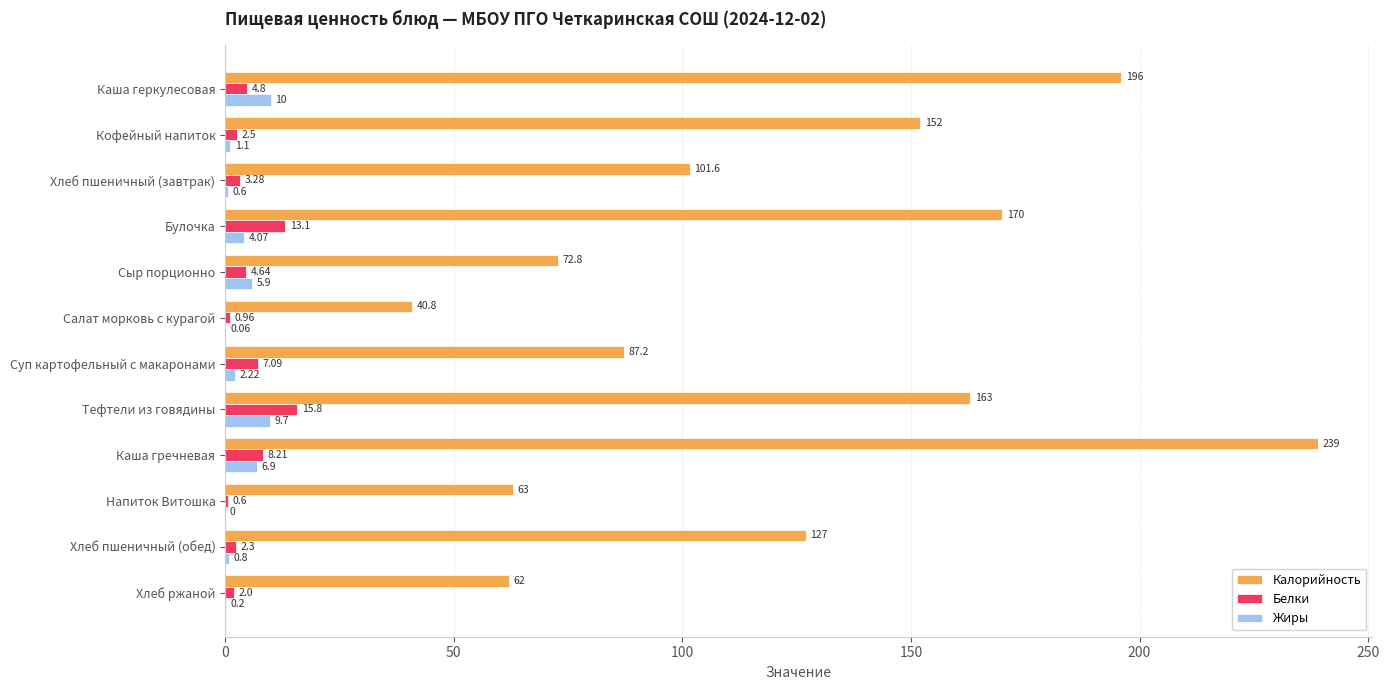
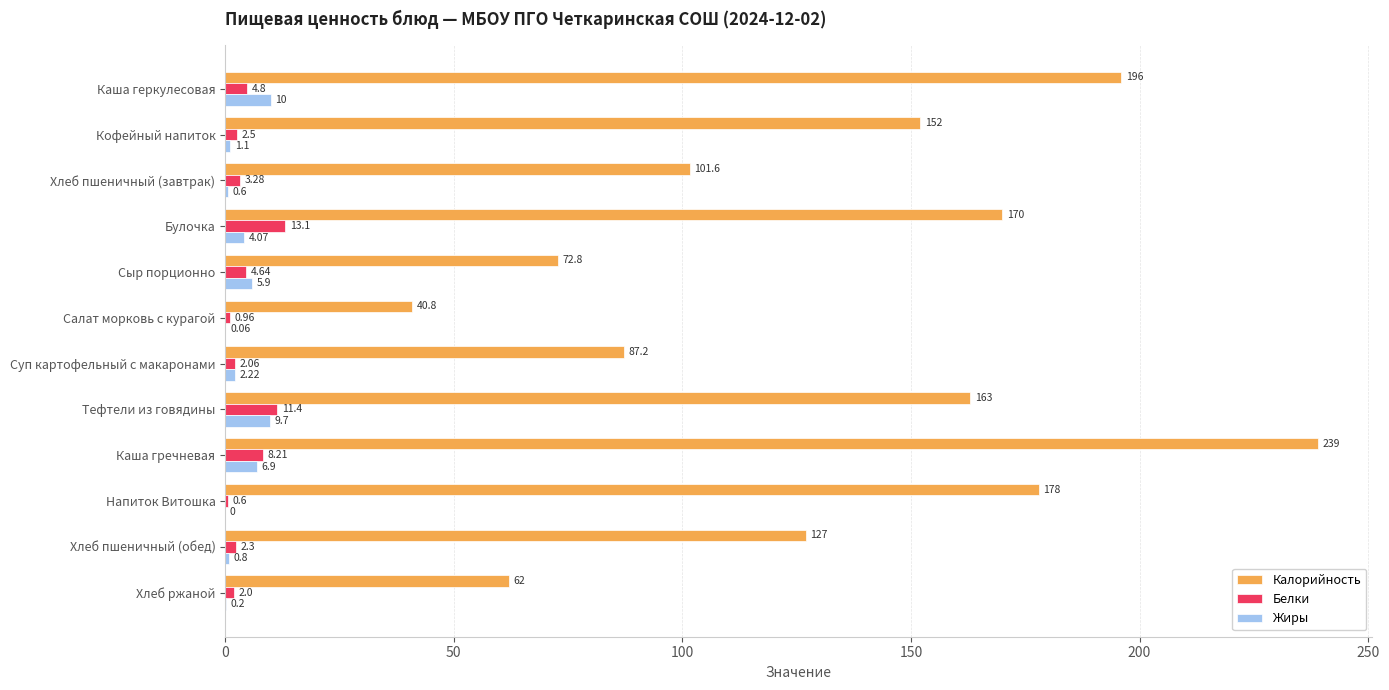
  {
    "Калорийность": {
      "Каша геркулесовая": 196,
      "Кофейный напиток": 152,
      "Хлеб пшеничный (завтрак)": 101.6,
      "Булочка": 170,
      "Сыр порционно": 72.8,
      "Салат морковь с курагой": 40.8,
      "Суп картофельный с макаронами": 87.2,
      "Тефтели из говядины": 163,
      "Каша гречневая": 239,
-     "Напиток Витошка": 63,
+     "Напиток Витошка": 178,
      "Хлеб пшеничный (обед)": 127,
      "Хлеб ржаной": 62
    },
    "Белки": {
      "Каша геркулесовая": 4.8,
      "Кофейный напиток": 2.5,
      "Хлеб пшеничный (завтрак)": 3.28,
      "Булочка": 13.1,
      "Сыр порционно": 4.64,
      "Салат морковь с курагой": 0.96,
-     "Суп картофельный с макаронами": 7.09,
-     "Тефтели из говядины": 15.8,
+     "Суп картофельный с макаронами": 2.06,
+     "Тефтели из говядины": 11.4,
      "Каша гречневая": 8.21,
      "Напиток Витошка": 0.6,
      "Хлеб пшеничный (обед)": 2.3,
      "Хлеб ржаной": 2.0
    },
    "Жиры": {
      "Каша геркулесовая": 10,
      "Кофейный напиток": 1.1,
      "Хлеб пшеничный (завтрак)": 0.6,
      "Булочка": 4.07,
      "Сыр порционно": 5.9,
      "Салат морковь с курагой": 0.06,
      "Суп картофельный с макаронами": 2.22,
      "Тефтели из говядины": 9.7,
      "Каша гречневая": 6.9,
      "Напиток Витошка": 0,
      "Хлеб пшеничный (обед)": 0.8,
      "Хлеб ржаной": 0.2
    }
  }
